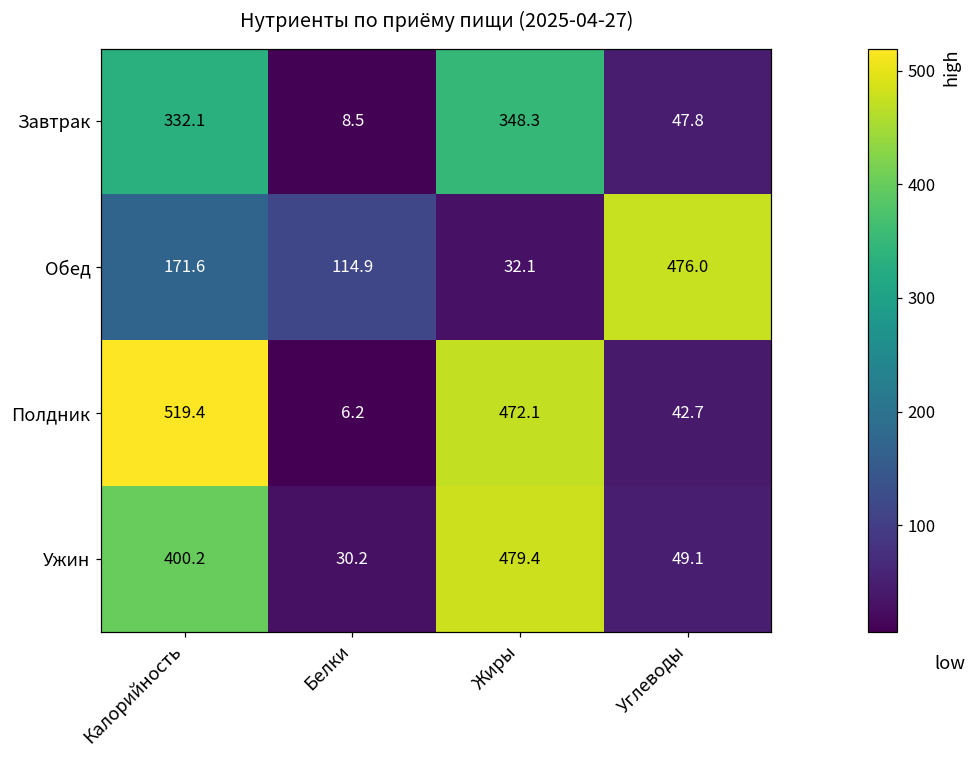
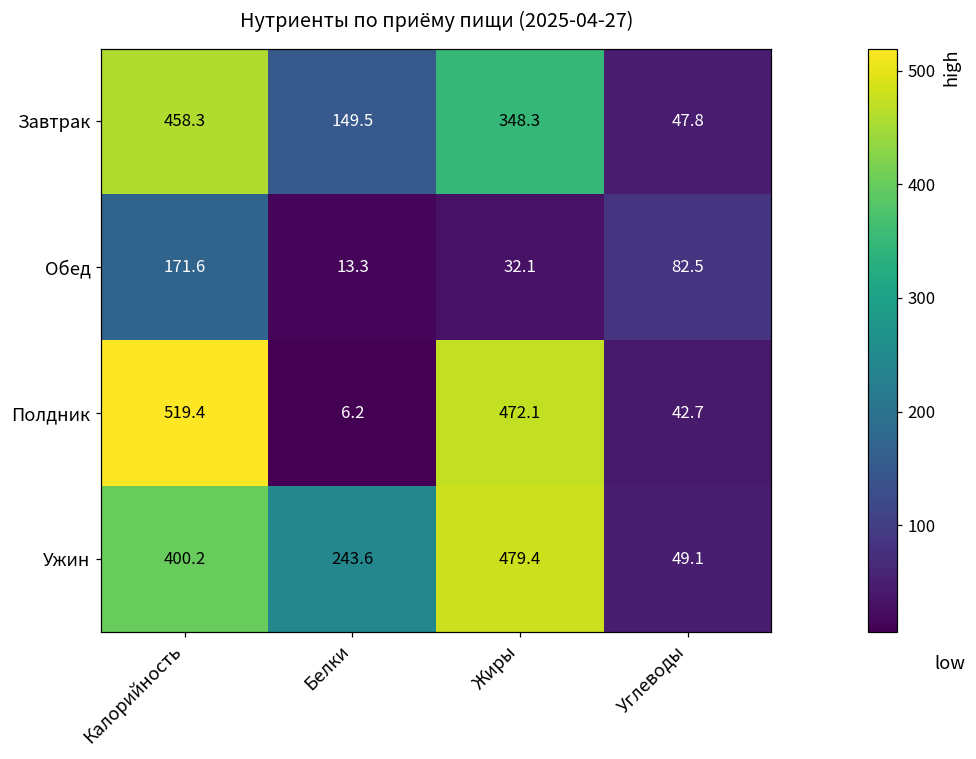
  {
    "Завтрак": {
-     "Калорийность": 332.1,
-     "Белки": 8.5,
+     "Калорийность": 458.3,
+     "Белки": 149.5,
      "Жиры": 348.3,
      "Углеводы": 47.8
    },
    "Обед": {
      "Калорийность": 171.6,
-     "Белки": 114.9,
+     "Белки": 13.3,
      "Жиры": 32.1,
-     "Углеводы": 476.0
+     "Углеводы": 82.5
    },
    "Полдник": {
      "Калорийность": 519.4,
      "Белки": 6.2,
      "Жиры": 472.1,
      "Углеводы": 42.7
    },
    "Ужин": {
      "Калорийность": 400.2,
-     "Белки": 30.2,
+     "Белки": 243.6,
      "Жиры": 479.4,
      "Углеводы": 49.1
    }
  }
